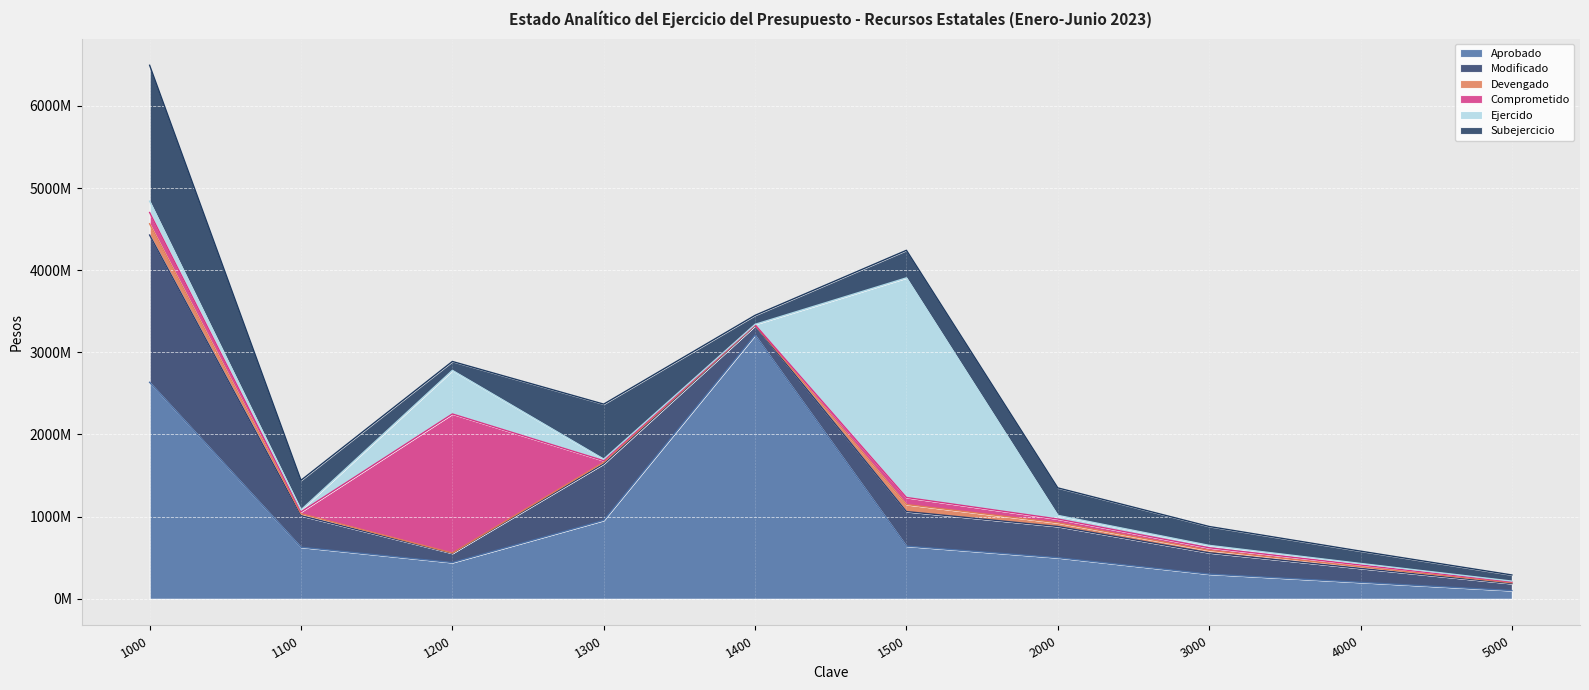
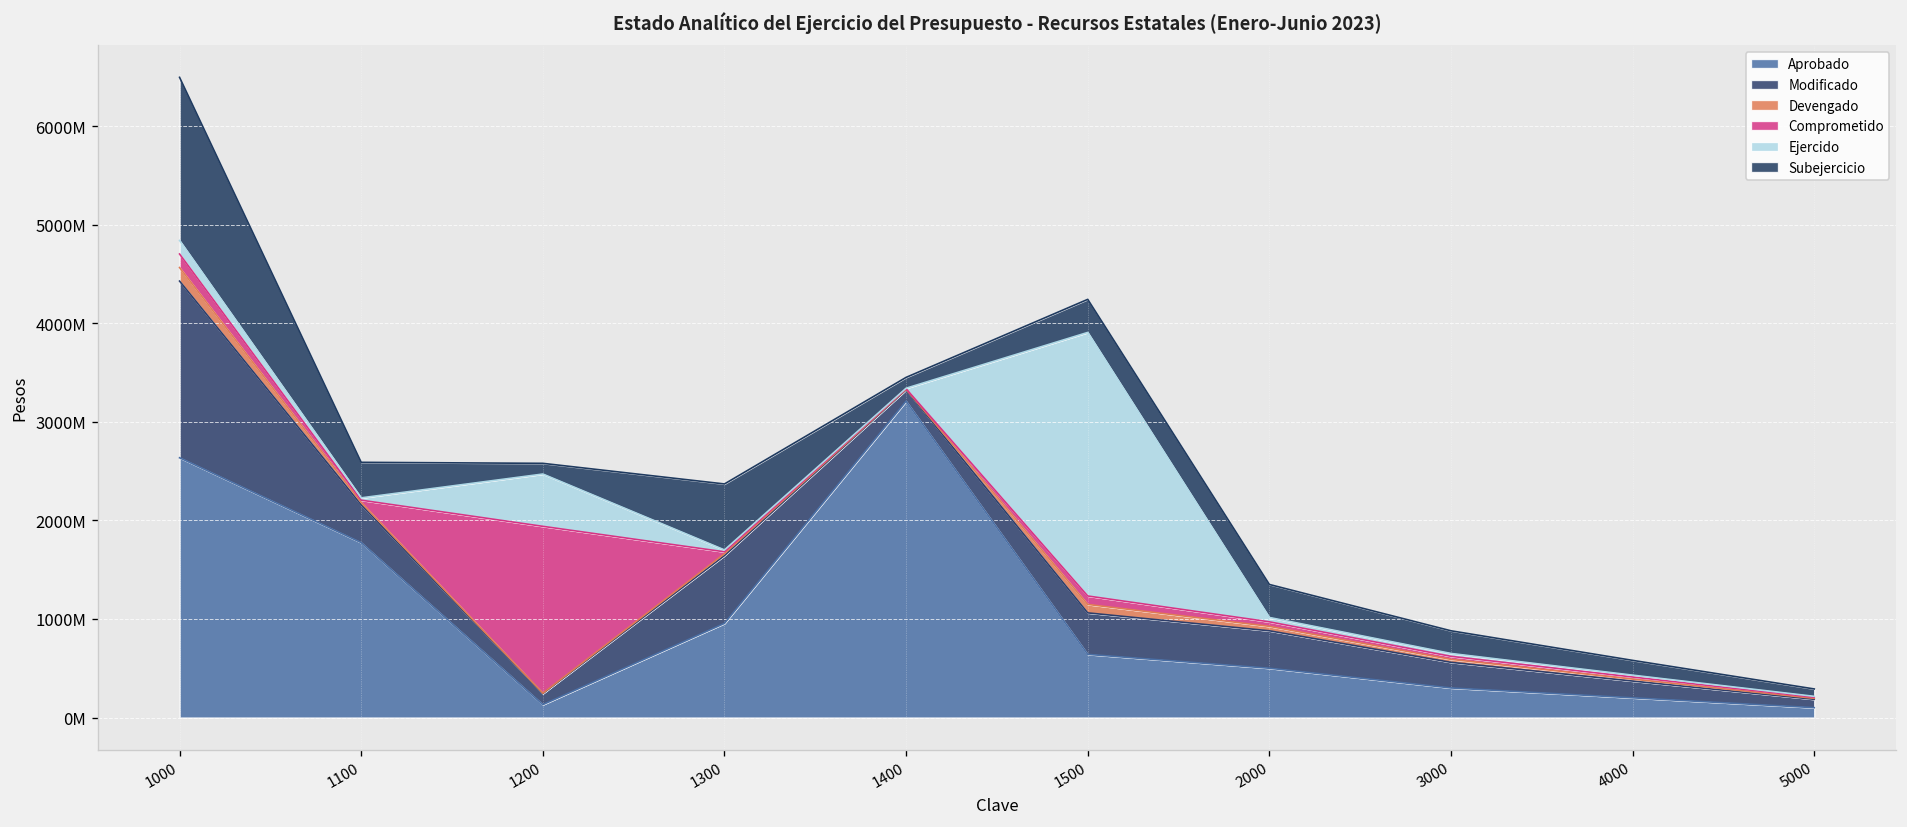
  {
    "Aprobado": {
      "1000": 2600000000,
-     "1100": 600000000,
-     "1200": 400000000,
+     "1100": 1800000000,
+     "1200": 100000000,
      "1300": 1000000000,
      "1400": 3200000000,
      "1500": 600000000,
      "2000": 500000000,
      "3000": 300000000,
      "4000": 200000000,
      "5000": 100000000
    },
    "Devengado": {
      "1000": 100000000,
      "1500": 100000000,
      "2000": 0
    },
    "Comprometido": {
      "1000": 100000000,
      "1200": 1700000000,
      "1500": 100000000,
      "2000": 0
    },
    "Ejercido": {
      "1000": 100000000,
      "1200": 500000000,
      "1500": 2700000000,
      "2000": 0
    }
  }
